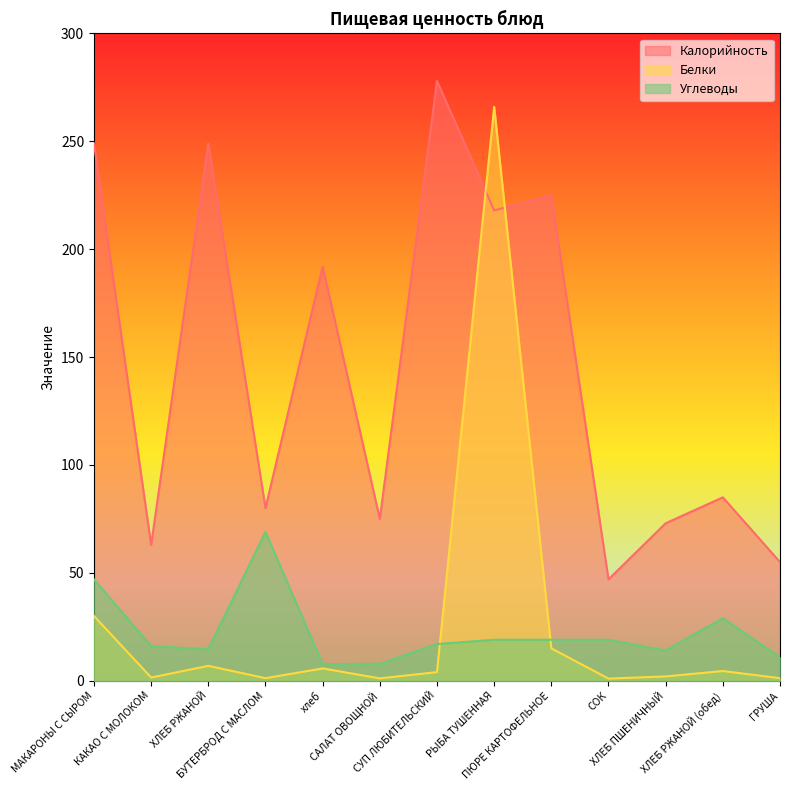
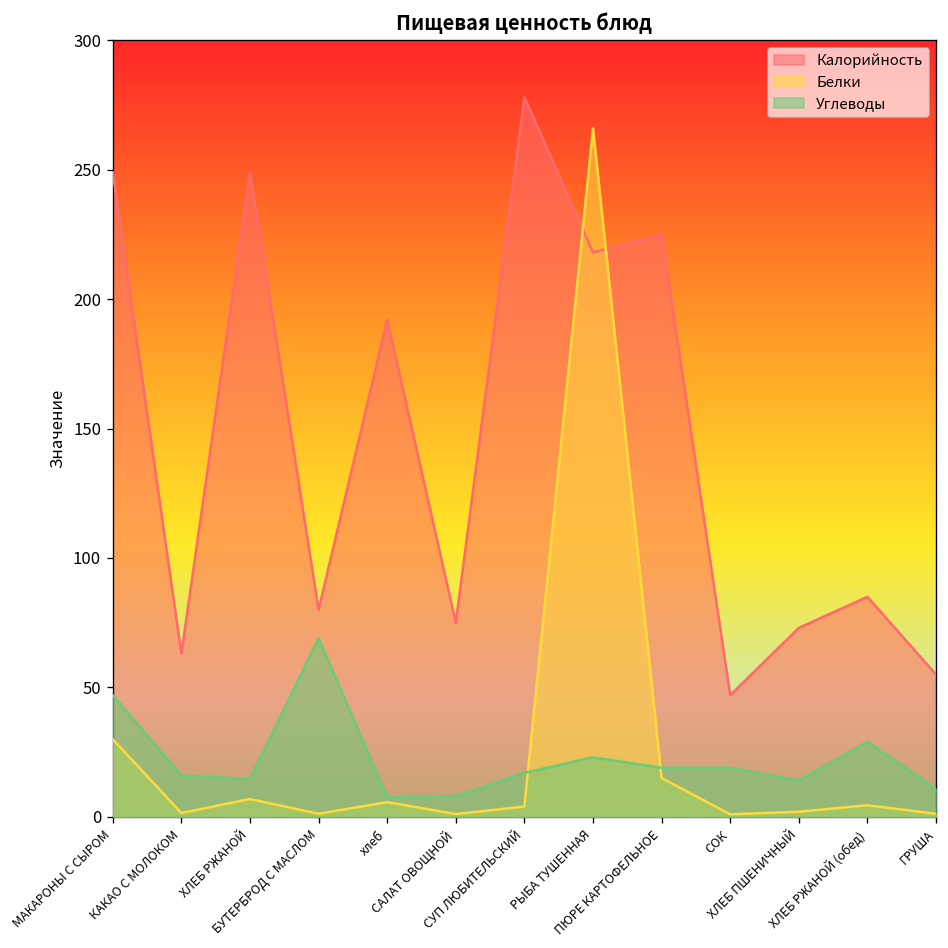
  {
    "Калорийность": {
      "МАКАРОНЫ С СЫРОМ": 249,
      "КАКАО С МОЛОКОМ": 63,
      "ХЛЕБ РЖАНОЙ": 249,
      "БУТЕРБРОД С МАСЛОМ": 80,
      "хлеб": 192,
      "САЛАТ ОВОЩНОЙ": 75,
      "СУП ЛЮБИТЕЛЬСКИЙ": 278,
      "РЫБА ТУШЕННАЯ": 218,
      "ПЮРЕ КАРТОФЕЛЬНОЕ": 225,
      "СОК": 47,
      "ХЛЕБ ПШЕНИЧНЫЙ": 73,
      "ХЛЕБ РЖАНОЙ (обед)": 85,
      "ГРУША": 55
    },
    "Белки": {
      "МАКАРОНЫ С СЫРОМ": 30,
      "КАКАО С МОЛОКОМ": 2,
      "ХЛЕБ РЖАНОЙ": 7,
      "БУТЕРБРОД С МАСЛОМ": 1,
      "хлеб": 6,
      "САЛАТ ОВОЩНОЙ": 1,
      "СУП ЛЮБИТЕЛЬСКИЙ": 4,
      "РЫБА ТУШЕННАЯ": 266,
      "ПЮРЕ КАРТОФЕЛЬНОЕ": 15,
      "СОК": 1,
      "ХЛЕБ ПШЕНИЧНЫЙ": 2,
      "ХЛЕБ РЖАНОЙ (обед)": 5,
      "ГРУША": 1
    },
    "Углеводы": {
      "МАКАРОНЫ С СЫРОМ": 47,
      "КАКАО С МОЛОКОМ": 16,
      "ХЛЕБ РЖАНОЙ": 15,
      "БУТЕРБРОД С МАСЛОМ": 69,
      "хлеб": 8,
      "САЛАТ ОВОЩНОЙ": 8,
      "СУП ЛЮБИТЕЛЬСКИЙ": 17,
-     "РЫБА ТУШЕННАЯ": 19,
+     "РЫБА ТУШЕННАЯ": 23,
      "ПЮРЕ КАРТОФЕЛЬНОЕ": 19,
      "СОК": 19,
      "ХЛЕБ ПШЕНИЧНЫЙ": 14,
      "ХЛЕБ РЖАНОЙ (обед)": 29,
      "ГРУША": 11
    }
  }
